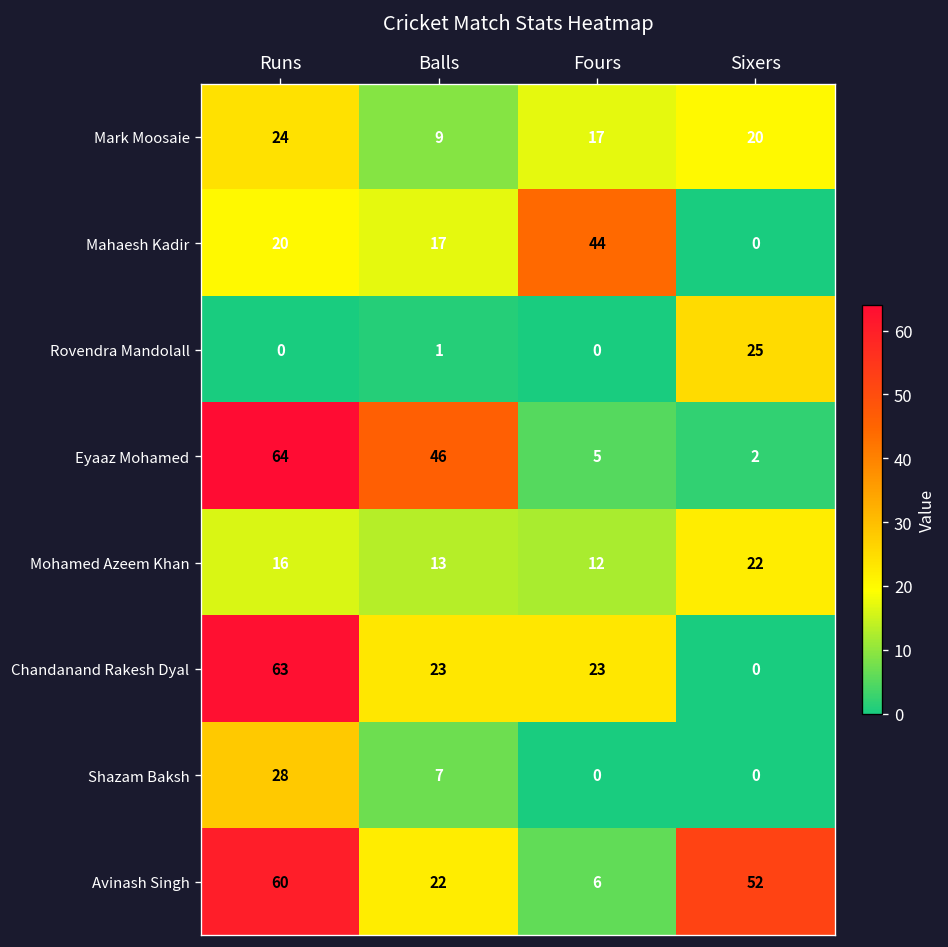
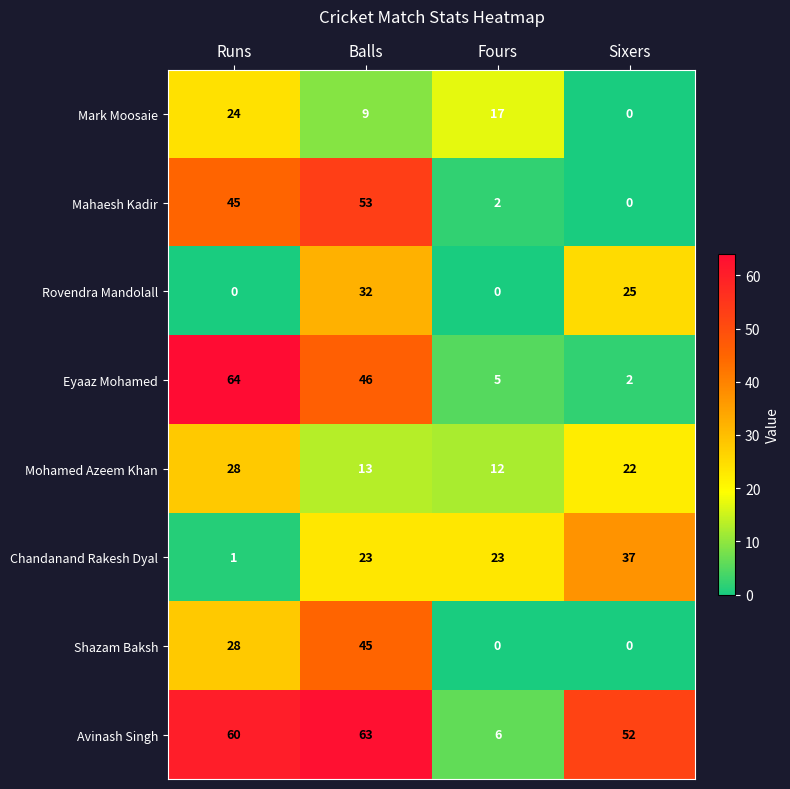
  {
    "Mark Moosaie": {
      "Runs": 24,
      "Balls": 9,
      "Fours": 17,
-     "Sixers": 20
+     "Sixers": 0
    },
    "Mahaesh Kadir": {
-     "Runs": 20,
-     "Balls": 17,
-     "Fours": 44,
+     "Runs": 45,
+     "Balls": 53,
+     "Fours": 2,
      "Sixers": 0
    },
    "Rovendra Mandolall": {
      "Runs": 0,
-     "Balls": 1,
+     "Balls": 32,
      "Fours": 0,
      "Sixers": 25
    },
    "Eyaaz Mohamed": {
      "Runs": 64,
      "Balls": 46,
      "Fours": 5,
      "Sixers": 2
    },
    "Mohamed Azeem Khan": {
-     "Runs": 16,
+     "Runs": 28,
      "Balls": 13,
      "Fours": 12,
      "Sixers": 22
    },
    "Chandanand Rakesh Dyal": {
-     "Runs": 63,
+     "Runs": 1,
      "Balls": 23,
      "Fours": 23,
-     "Sixers": 0
+     "Sixers": 37
    },
    "Shazam Baksh": {
      "Runs": 28,
-     "Balls": 7,
+     "Balls": 45,
      "Fours": 0,
      "Sixers": 0
    },
    "Avinash Singh": {
      "Runs": 60,
-     "Balls": 22,
+     "Balls": 63,
      "Fours": 6,
      "Sixers": 52
    }
  }
